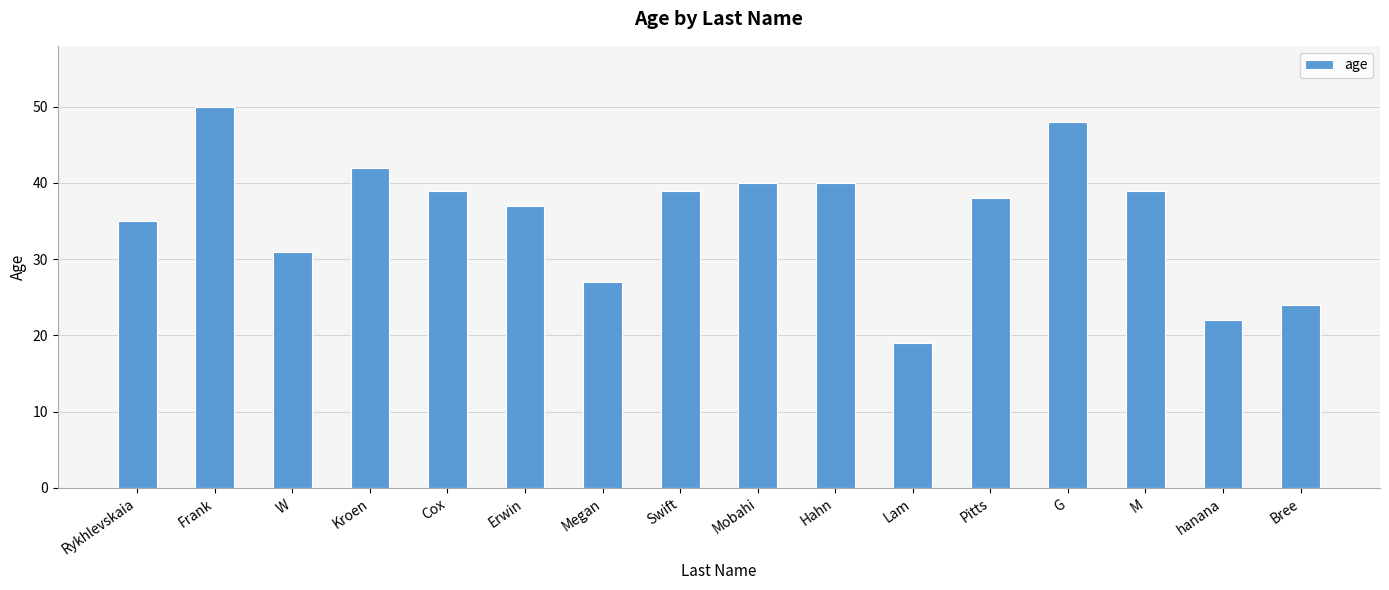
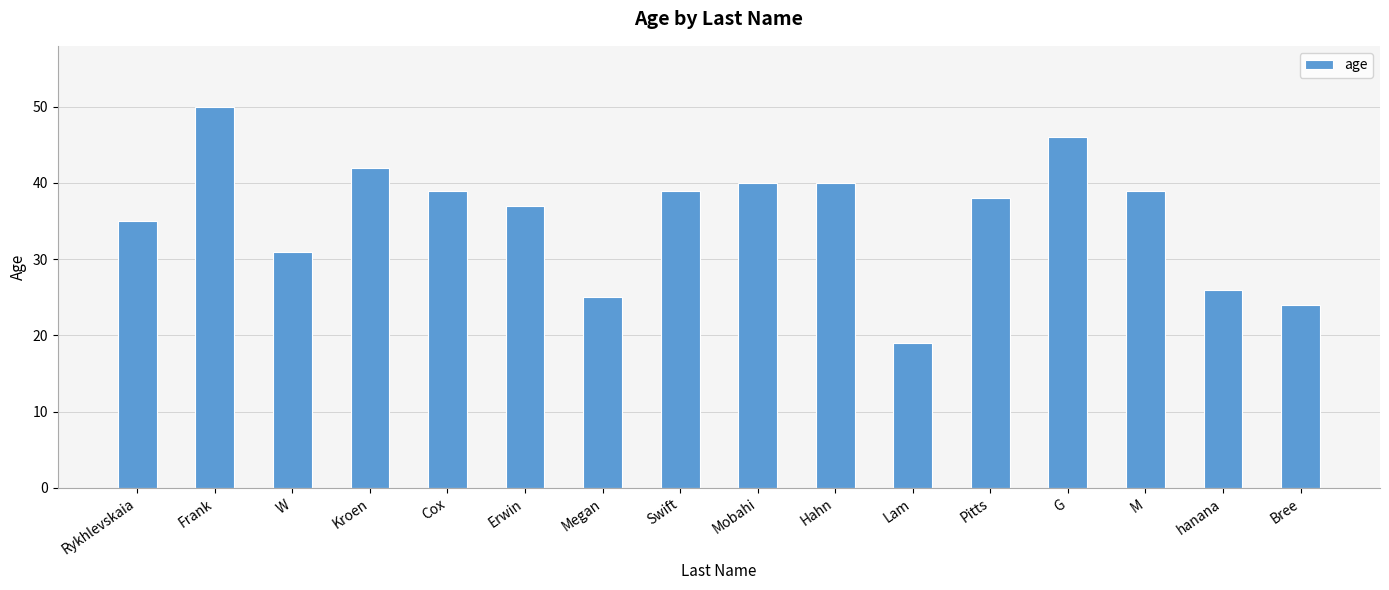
  {
    "Rykhlevskaia": 35,
    "Frank": 50,
    "W": 31,
    "Kroen": 42,
    "Cox": 39,
    "Erwin": 37,
-   "Megan": 27,
+   "Megan": 25,
    "Swift": 39,
    "Mobahi": 40,
    "Hahn": 40,
    "Lam": 19,
    "Pitts": 38,
-   "G": 48,
+   "G": 46,
    "M": 39,
-   "hanana": 22,
+   "hanana": 26,
    "Bree": 24
  }
